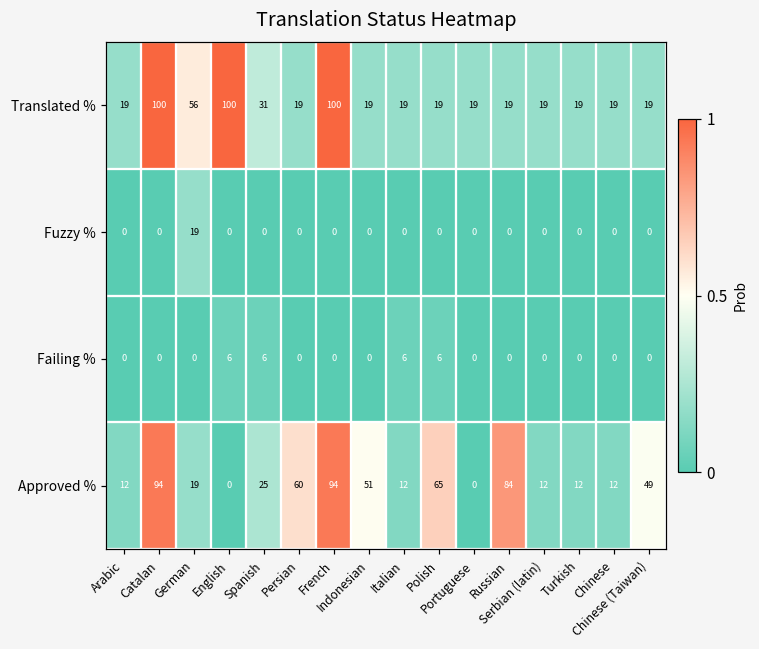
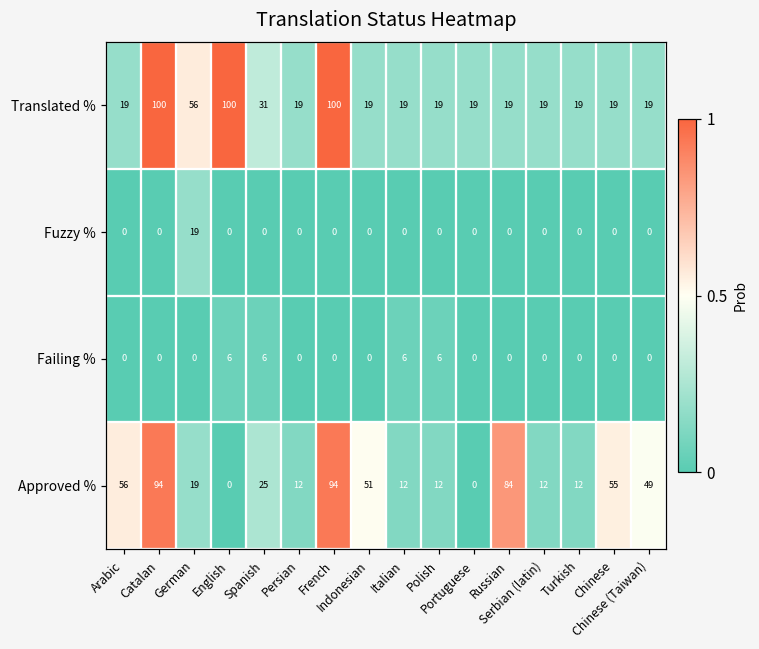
  {
    "Translated %": {
      "Arabic": 19,
      "Catalan": 100,
      "German": 56,
      "English": 100,
      "Spanish": 31,
      "Persian": 19,
      "French": 100,
      "Indonesian": 19,
      "Italian": 19,
      "Polish": 19,
      "Portuguese": 19,
      "Russian": 19,
      "Serbian (latin)": 19,
      "Turkish": 19,
      "Chinese": 19,
      "Chinese (Taiwan)": 19
    },
    "Fuzzy %": {
      "Arabic": 0,
      "Catalan": 0,
      "German": 19,
      "English": 0,
      "Spanish": 0,
      "Persian": 0,
      "French": 0,
      "Indonesian": 0,
      "Italian": 0,
      "Polish": 0,
      "Portuguese": 0,
      "Russian": 0,
      "Serbian (latin)": 0,
      "Turkish": 0,
      "Chinese": 0,
      "Chinese (Taiwan)": 0
    },
    "Failing %": {
      "Arabic": 0,
      "Catalan": 0,
      "German": 0,
      "English": 6,
      "Spanish": 6,
      "Persian": 0,
      "French": 0,
      "Indonesian": 0,
      "Italian": 6,
      "Polish": 6,
      "Portuguese": 0,
      "Russian": 0,
      "Serbian (latin)": 0,
      "Turkish": 0,
      "Chinese": 0,
      "Chinese (Taiwan)": 0
    },
    "Approved %": {
-     "Arabic": 12,
+     "Arabic": 56,
      "Catalan": 94,
      "German": 19,
      "English": 0,
      "Spanish": 25,
-     "Persian": 60,
+     "Persian": 12,
      "French": 94,
      "Indonesian": 51,
      "Italian": 12,
-     "Polish": 65,
+     "Polish": 12,
      "Portuguese": 0,
      "Russian": 84,
      "Serbian (latin)": 12,
      "Turkish": 12,
-     "Chinese": 12,
+     "Chinese": 55,
      "Chinese (Taiwan)": 49
    }
  }
